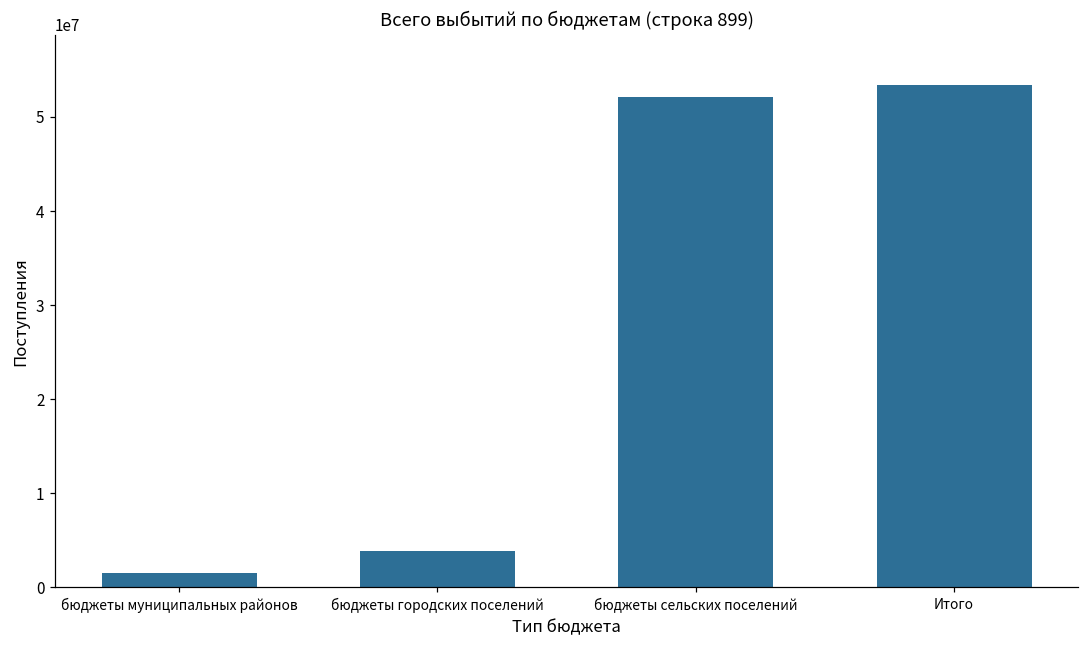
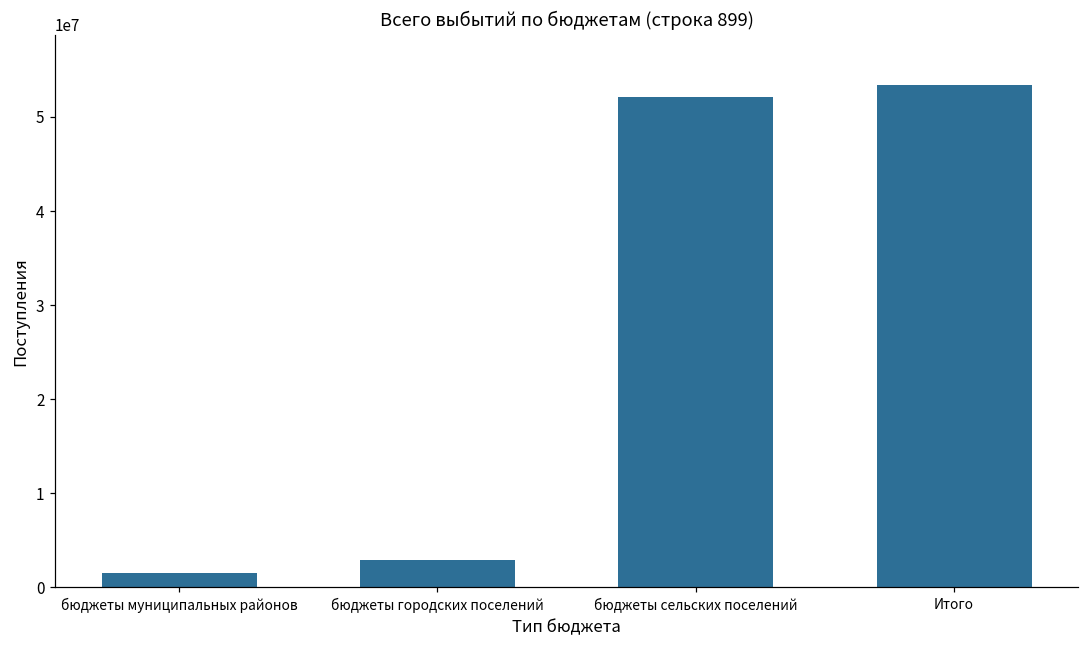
  {
    "бюджеты муниципальных районов": 2000000,
-   "бюджеты городских поселений": 4000000,
+   "бюджеты городских поселений": 3000000,
    "бюджеты сельских поселений": 52000000,
    "Итого": 53000000
  }
